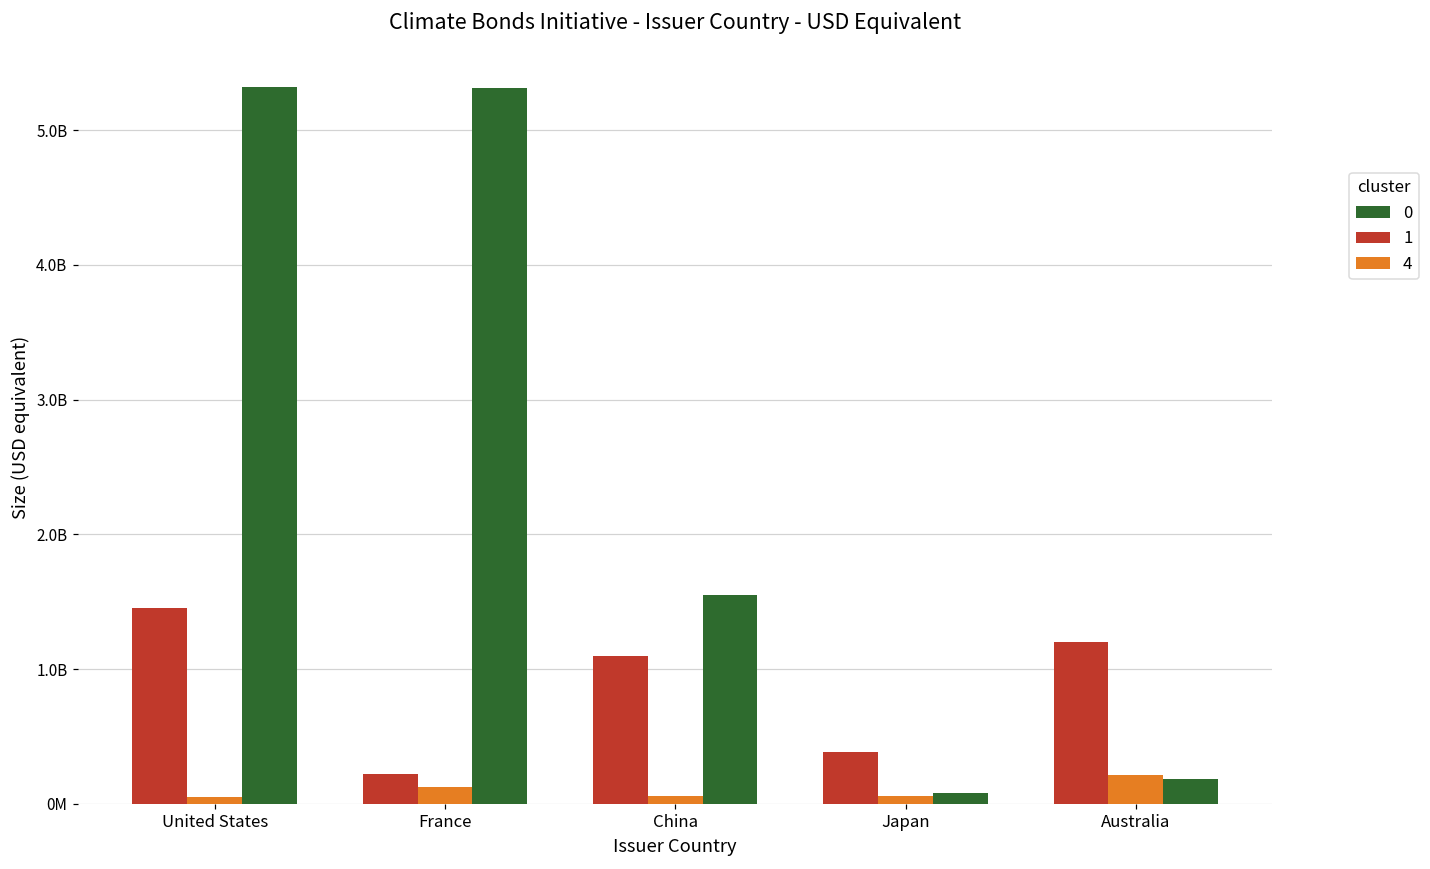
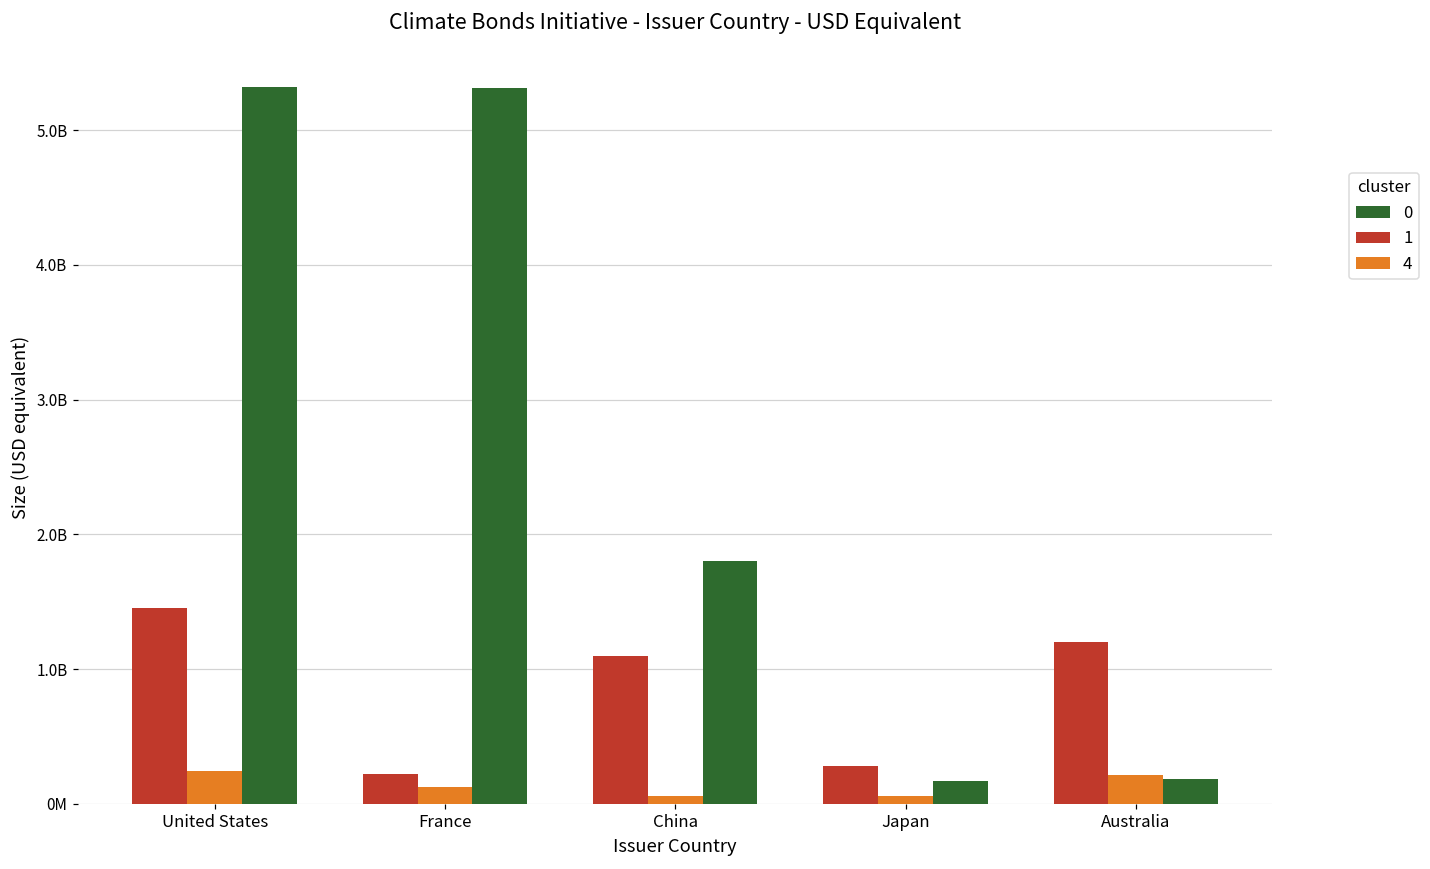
  {
    "1": {
      "United States": 1450000000,
      "France": 220000000,
      "China": 1090000000,
-     "Japan": 380000000,
+     "Japan": 280000000,
      "Australia": 1200000000
    },
    "4": {
-     "United States": 50000000,
+     "United States": 240000000,
      "France": 120000000,
      "China": 50000000,
      "Japan": 50000000,
      "Australia": 210000000
    },
    "0": {
      "United States": 5320000000,
      "France": 5310000000,
-     "China": 1550000000,
-     "Japan": 80000000,
+     "China": 1800000000,
+     "Japan": 170000000,
      "Australia": 180000000
    }
  }
